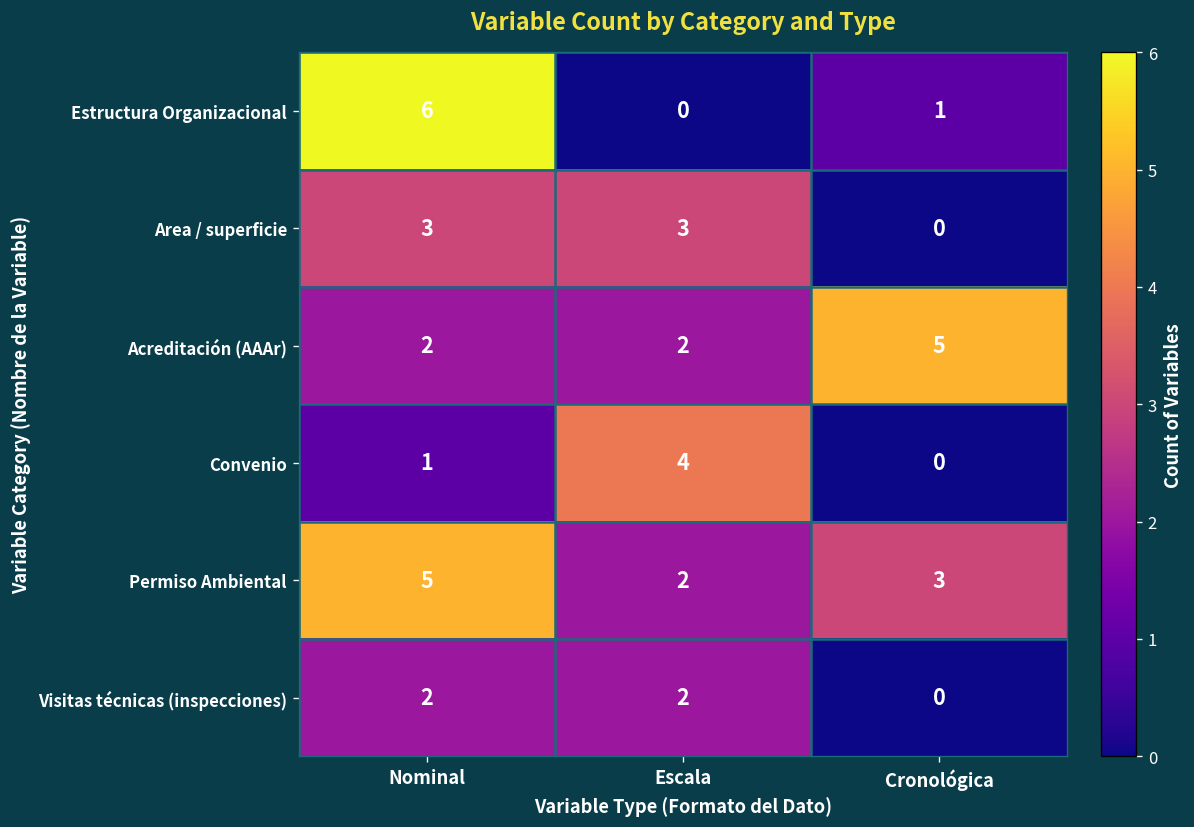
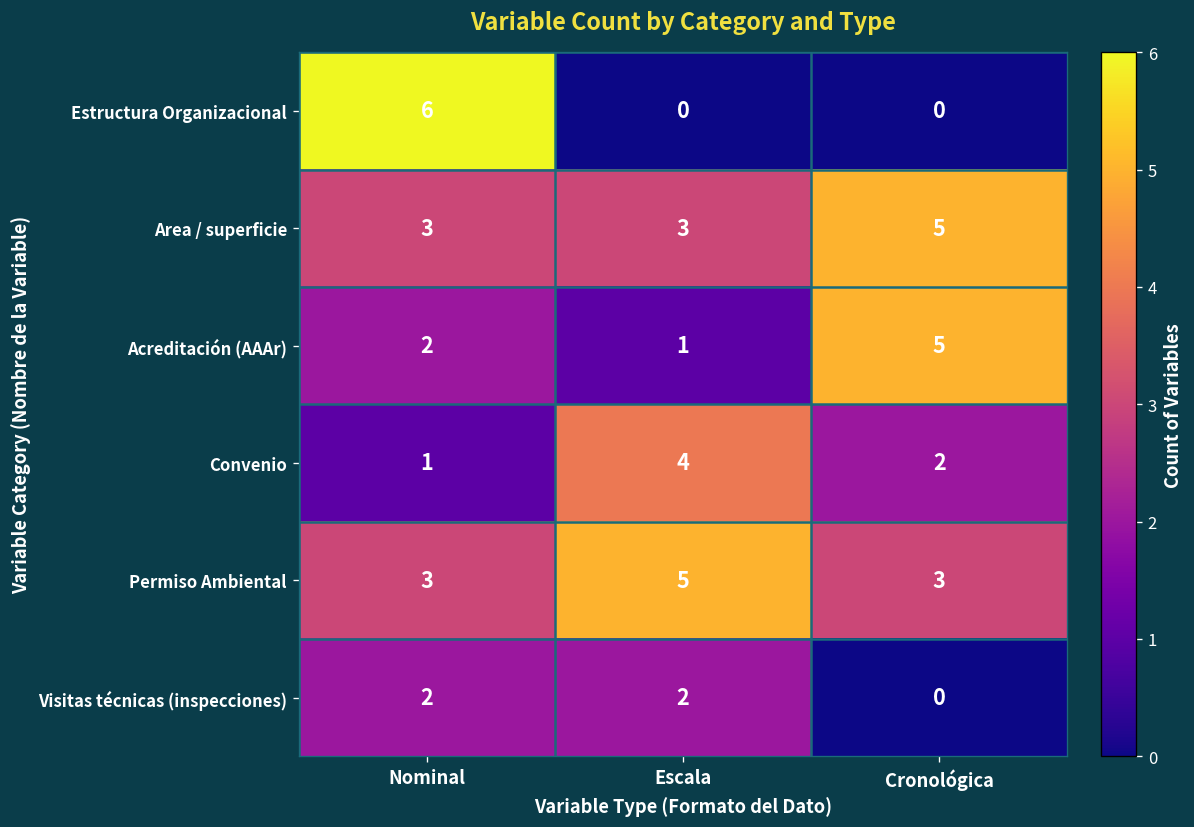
  {
    "Estructura Organizacional": {
      "Nominal": 6,
      "Escala": 0,
-     "Cronológica": 1
+     "Cronológica": 0
    },
    "Area / superficie": {
      "Nominal": 3,
      "Escala": 3,
-     "Cronológica": 0
+     "Cronológica": 5
    },
    "Acreditación (AAAr)": {
      "Nominal": 2,
-     "Escala": 2,
+     "Escala": 1,
      "Cronológica": 5
    },
    "Convenio": {
      "Nominal": 1,
      "Escala": 4,
-     "Cronológica": 0
+     "Cronológica": 2
    },
    "Permiso Ambiental": {
-     "Nominal": 5,
-     "Escala": 2,
+     "Nominal": 3,
+     "Escala": 5,
      "Cronológica": 3
    },
    "Visitas técnicas (inspecciones)": {
      "Nominal": 2,
      "Escala": 2,
      "Cronológica": 0
    }
  }
